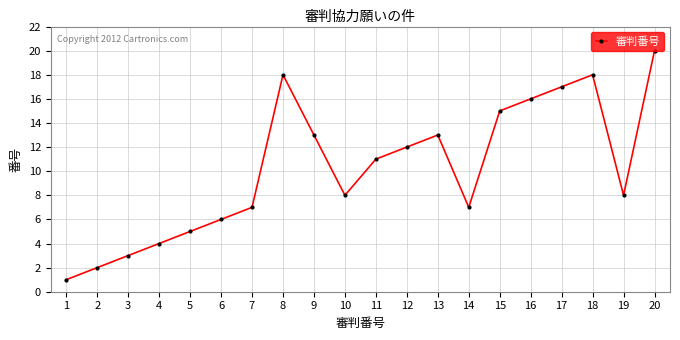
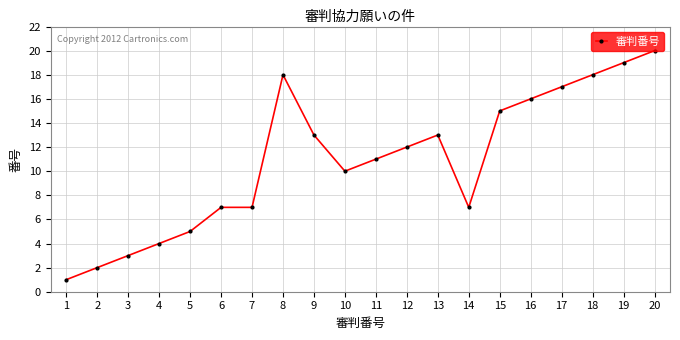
  {
    "1": 1,
    "2": 2,
    "3": 3,
    "4": 4,
    "5": 5,
-   "6": 6,
+   "6": 7,
    "7": 7,
    "8": 18,
    "9": 13,
-   "10": 8,
+   "10": 10,
    "11": 11,
    "12": 12,
    "13": 13,
    "14": 7,
    "15": 15,
    "16": 16,
    "17": 17,
    "18": 18,
-   "19": 8
+   "19": 19
  }
